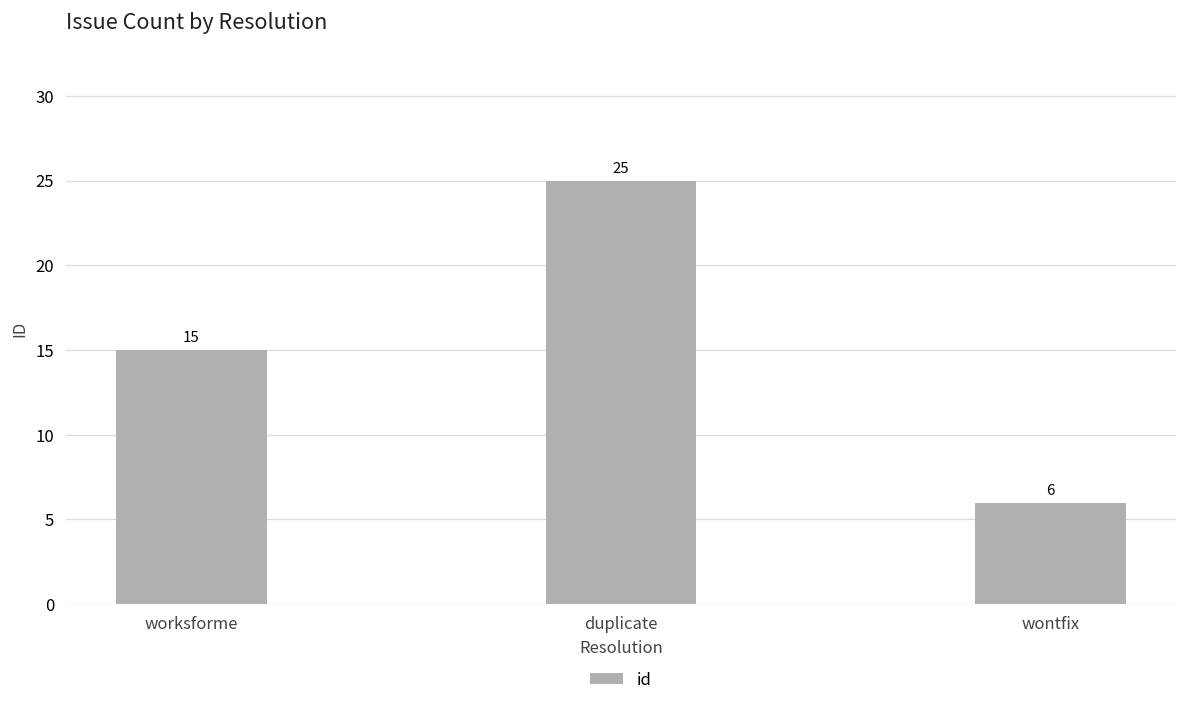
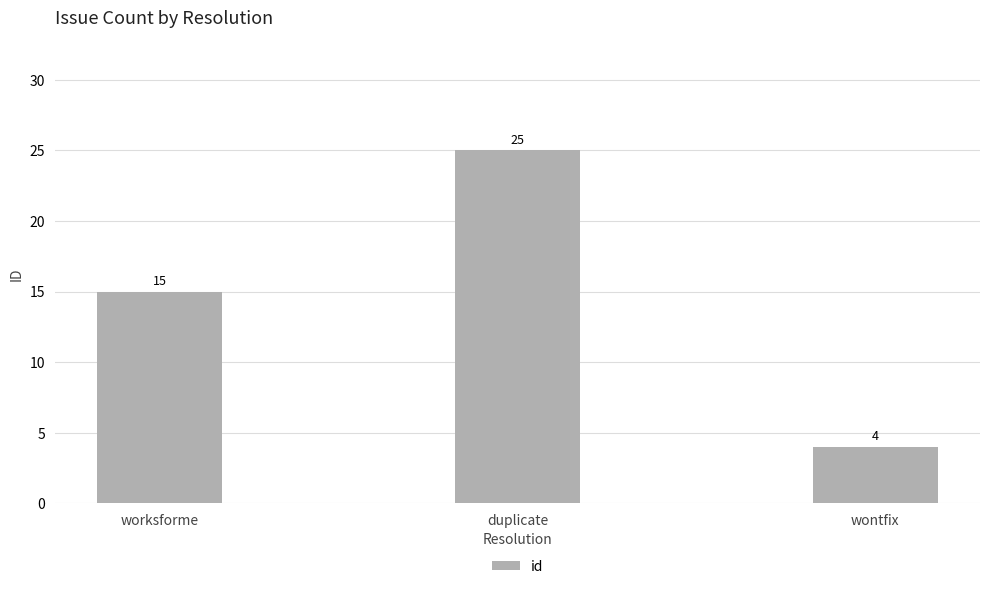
  {
    "worksforme": 15,
    "duplicate": 25,
-   "wontfix": 6
+   "wontfix": 4
  }
